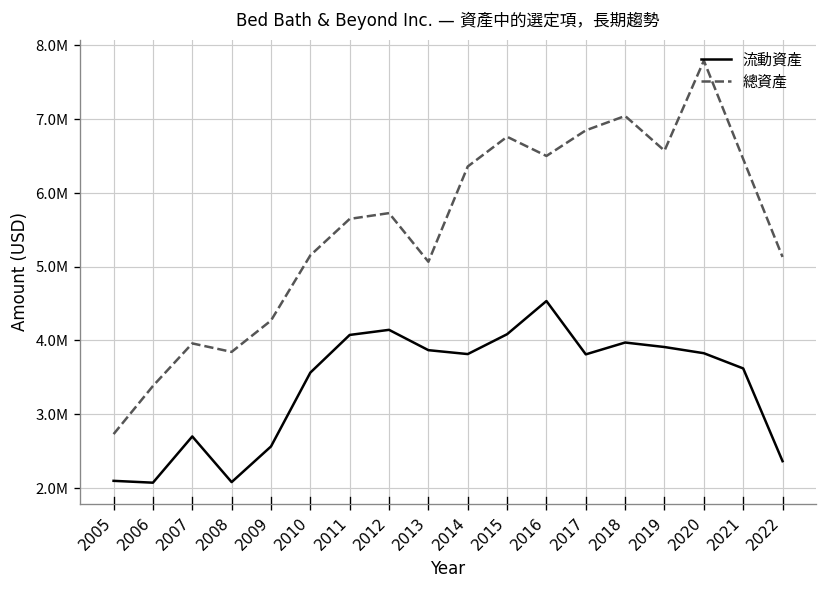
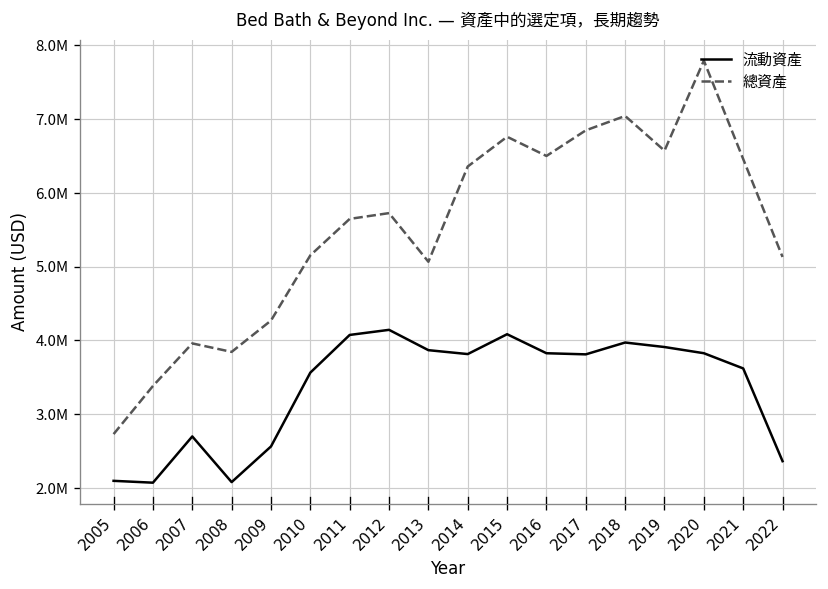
  {
    "流動資產": {
      "2005": 2100000,
      "2006": 2100000,
      "2007": 2700000,
      "2008": 2100000,
      "2009": 2600000,
      "2010": 3600000,
      "2011": 4100000,
      "2012": 4100000,
      "2013": 3900000,
      "2014": 3800000,
      "2015": 4100000,
-     "2016": 4500000,
+     "2016": 3800000,
      "2017": 3800000,
      "2018": 4000000,
      "2019": 3900000,
      "2020": 3800000,
      "2021": 3600000,
      "2022": 2400000
    },
    "總資產": {
      "2005": 2700000,
      "2006": 3400000,
      "2007": 4000000,
      "2008": 3800000,
      "2009": 4300000,
      "2010": 5200000,
      "2011": 5600000,
      "2012": 5700000,
      "2013": 5100000,
      "2014": 6400000,
      "2015": 6800000,
      "2016": 6500000,
      "2017": 6800000,
      "2018": 7000000,
      "2019": 6600000,
      "2020": 7800000,
      "2021": 6500000,
      "2022": 5100000
    }
  }
